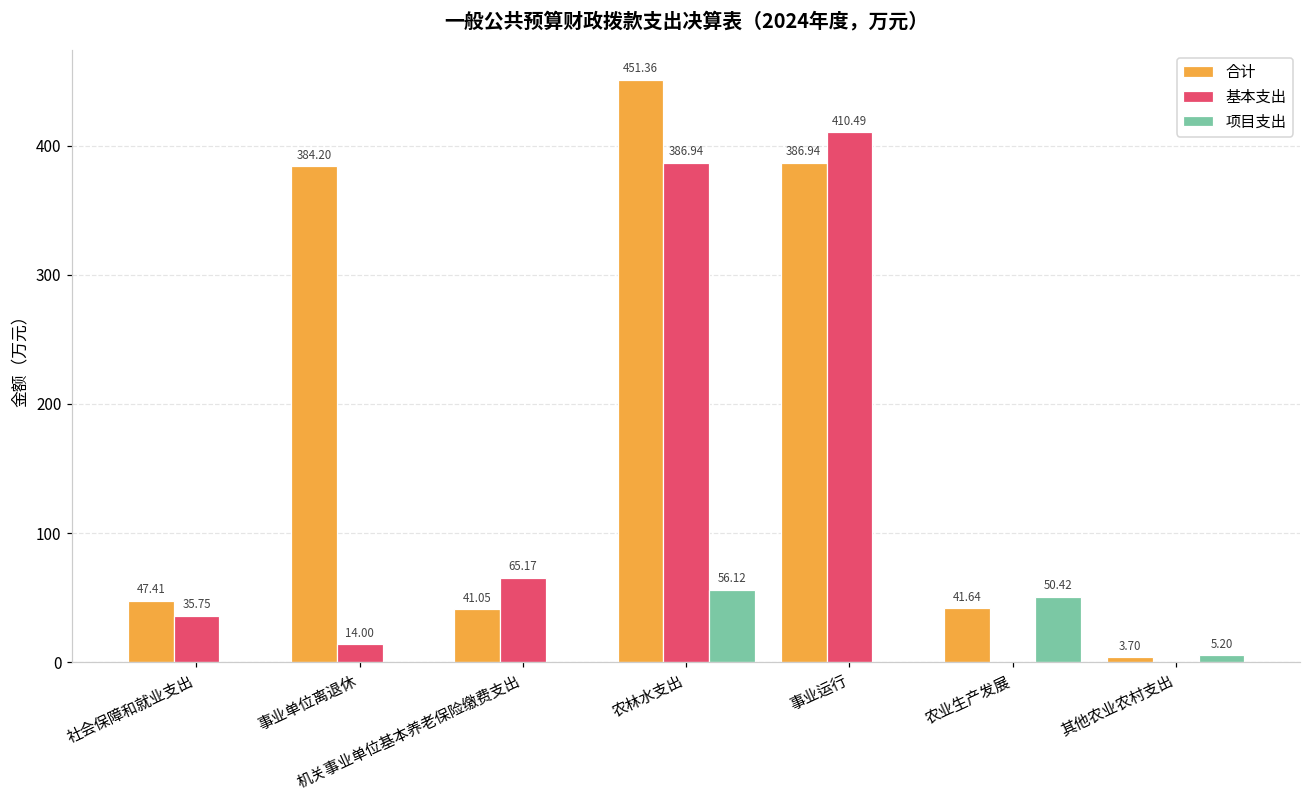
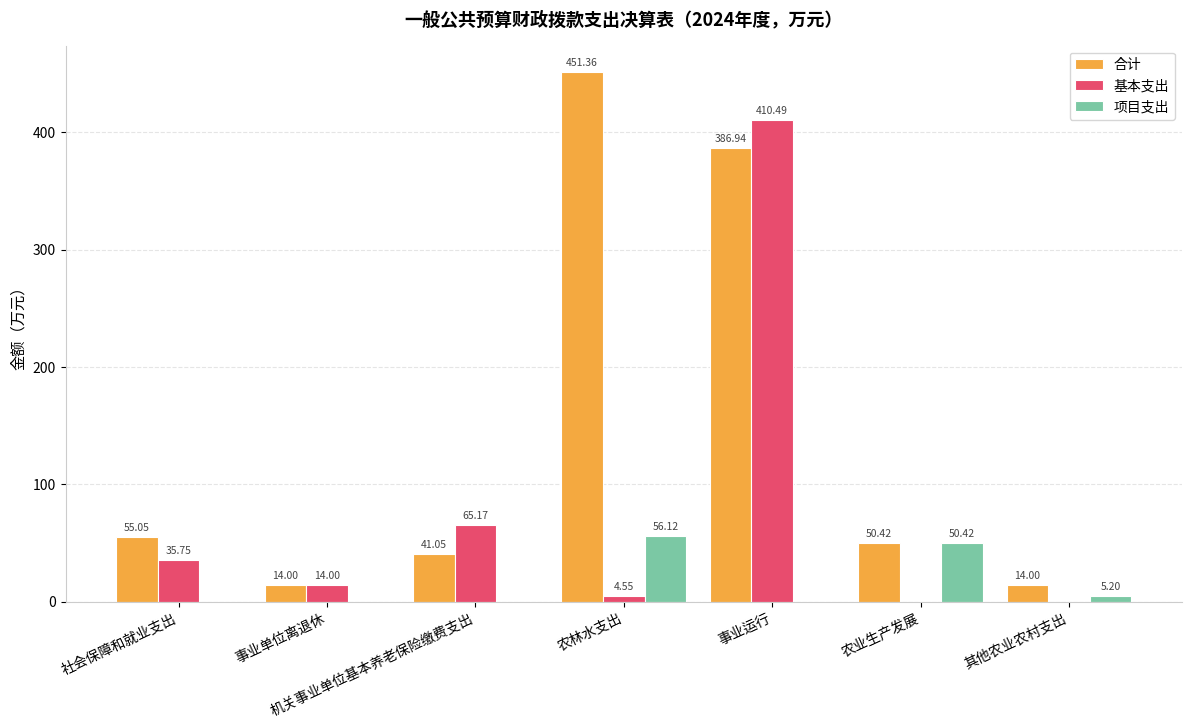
  {
    "合计": {
-     "社会保障和就业支出": 47.41,
-     "事业单位离退休": 384.20,
+     "社会保障和就业支出": 55.05,
+     "事业单位离退休": 14.00,
      "机关事业单位基本养老保险缴费支出": 41.05,
      "农林水支出": 451.36,
      "事业运行": 386.94,
-     "农业生产发展": 41.64,
-     "其他农业农村支出": 3.70
+     "农业生产发展": 50.42,
+     "其他农业农村支出": 14.00
    },
    "基本支出": {
      "社会保障和就业支出": 35.75,
      "事业单位离退休": 14.00,
      "机关事业单位基本养老保险缴费支出": 65.17,
-     "农林水支出": 386.94,
+     "农林水支出": 4.55,
      "事业运行": 410.49
    },
    "项目支出": {
      "农林水支出": 56.12,
      "农业生产发展": 50.42,
      "其他农业农村支出": 5.20
    }
  }
